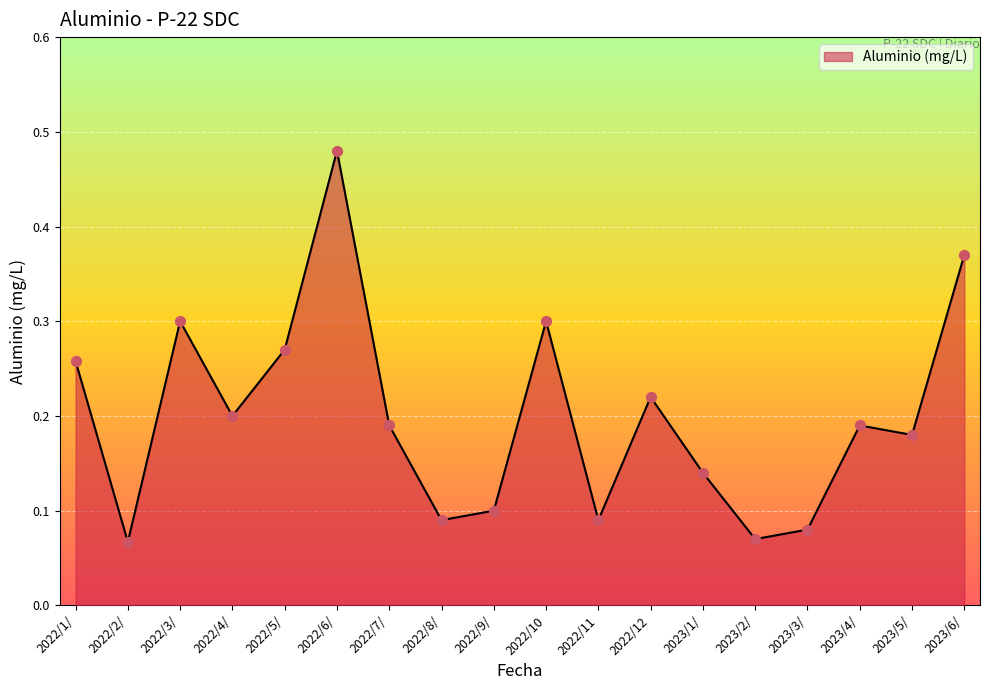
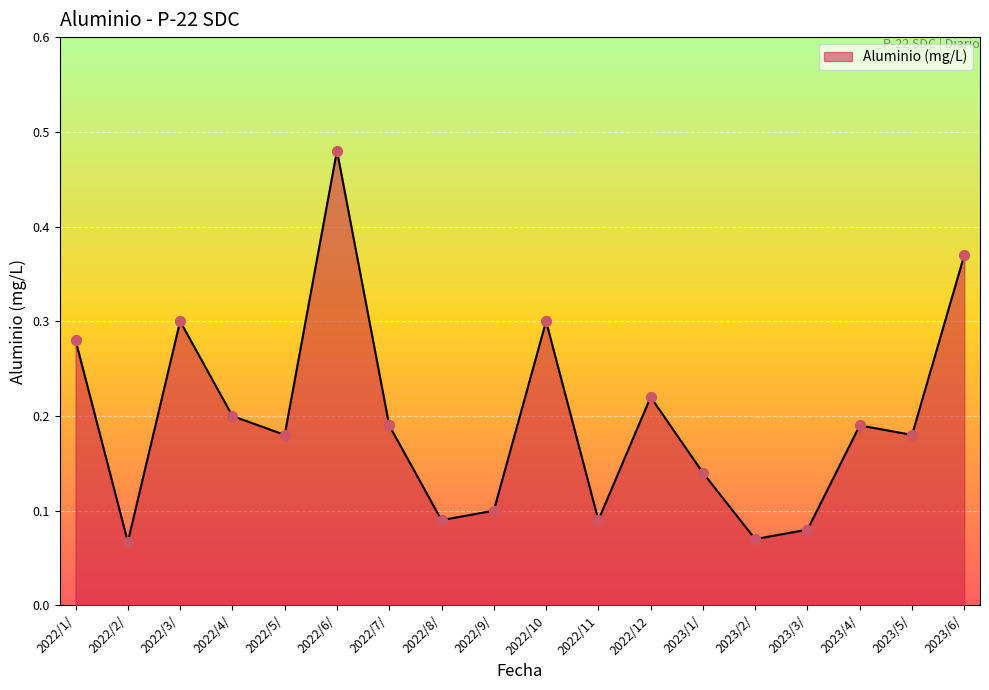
  {
-   "2022/1/": 0.26,
+   "2022/1/": 0.28,
    "2022/2/": 0.07,
    "2022/3/": 0.30,
    "2022/4/": 0.20,
-   "2022/5/": 0.27,
+   "2022/5/": 0.18,
    "2022/6/": 0.48,
    "2022/7/": 0.19,
    "2022/8/": 0.09,
    "2022/9/": 0.10,
    "2022/10": 0.30,
    "2022/11": 0.09,
    "2022/12": 0.22,
    "2023/1/": 0.14,
    "2023/2/": 0.07,
    "2023/3/": 0.08,
    "2023/4/": 0.19,
    "2023/5/": 0.18,
    "2023/6/": 0.37
  }
